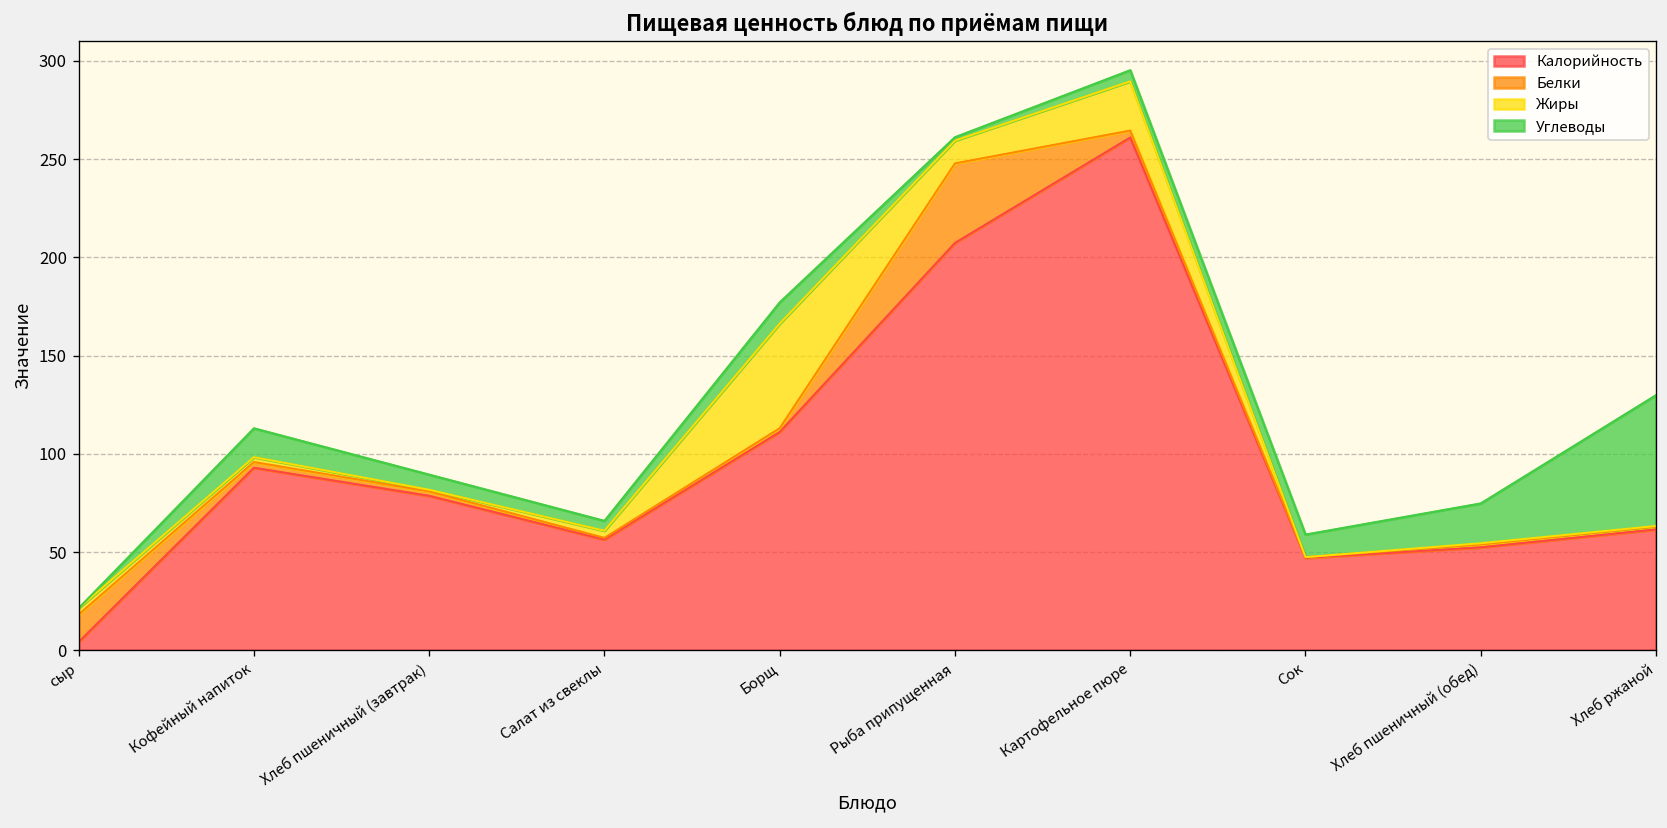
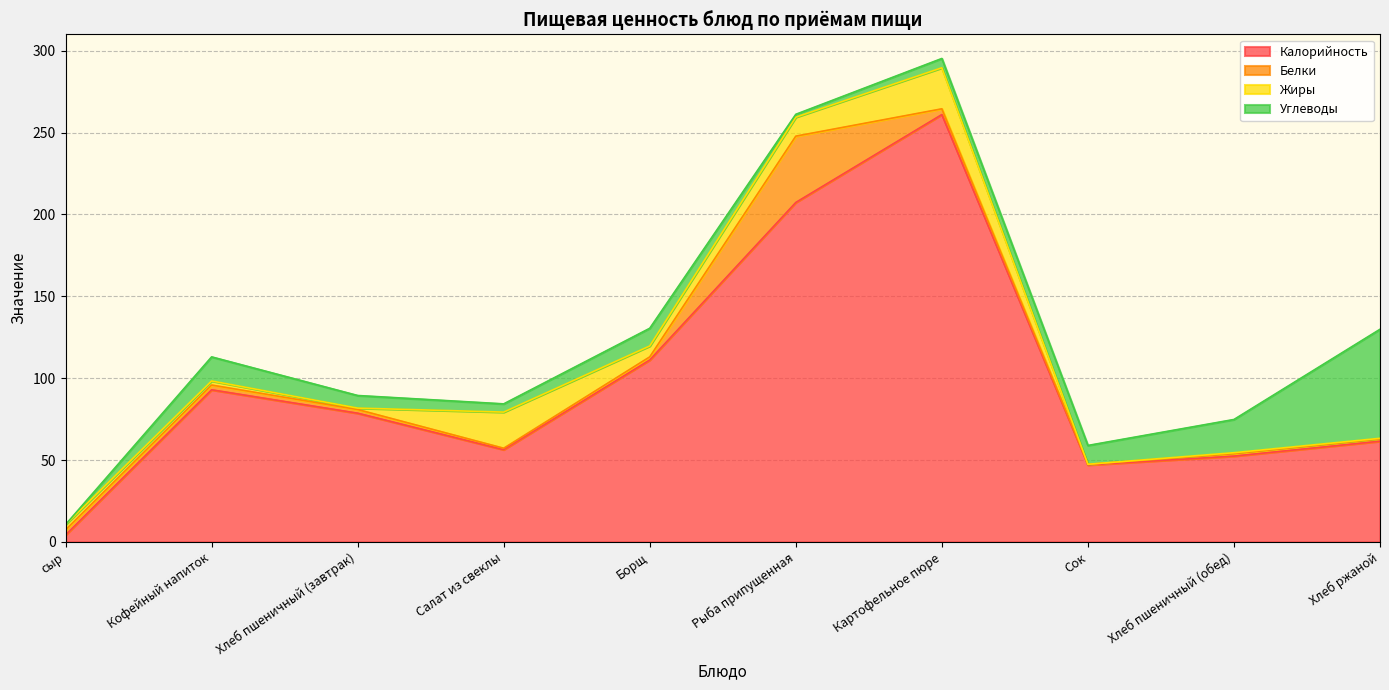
  {
    "Калорийность": {
      "сыр": 4,
      "Кофейный напиток": 93,
      "Хлеб пшеничный (завтрак)": 79,
      "Борщ": 111,
      "Рыба припущенная": 207,
      "Картофельное пюре": 261
    },
    "Белки": {
-     "сыр": 14,
+     "сыр": 3,
      "Кофейный напиток": 3,
      "Борщ": 2,
      "Рыба припущенная": 41,
      "Картофельное пюре": 4
    },
    "Жиры": {
      "Кофейный напиток": 3,
-     "Салат из свеклы": 4,
-     "Борщ": 53,
+     "Салат из свеклы": 22,
+     "Борщ": 7,
      "Рыба припущенная": 12,
      "Картофельное пюре": 25
    },
    "Углеводы": {
      "Кофейный напиток": 15,
      "Хлеб пшеничный (завтрак)": 8,
      "Салат из свеклы": 5,
      "Борщ": 11,
      "Рыба припущенная": 2,
      "Картофельное пюре": 6,
      "Сок": 12,
      "Хлеб пшеничный (обед)": 20,
      "Хлеб ржаной": 67
    }
  }
